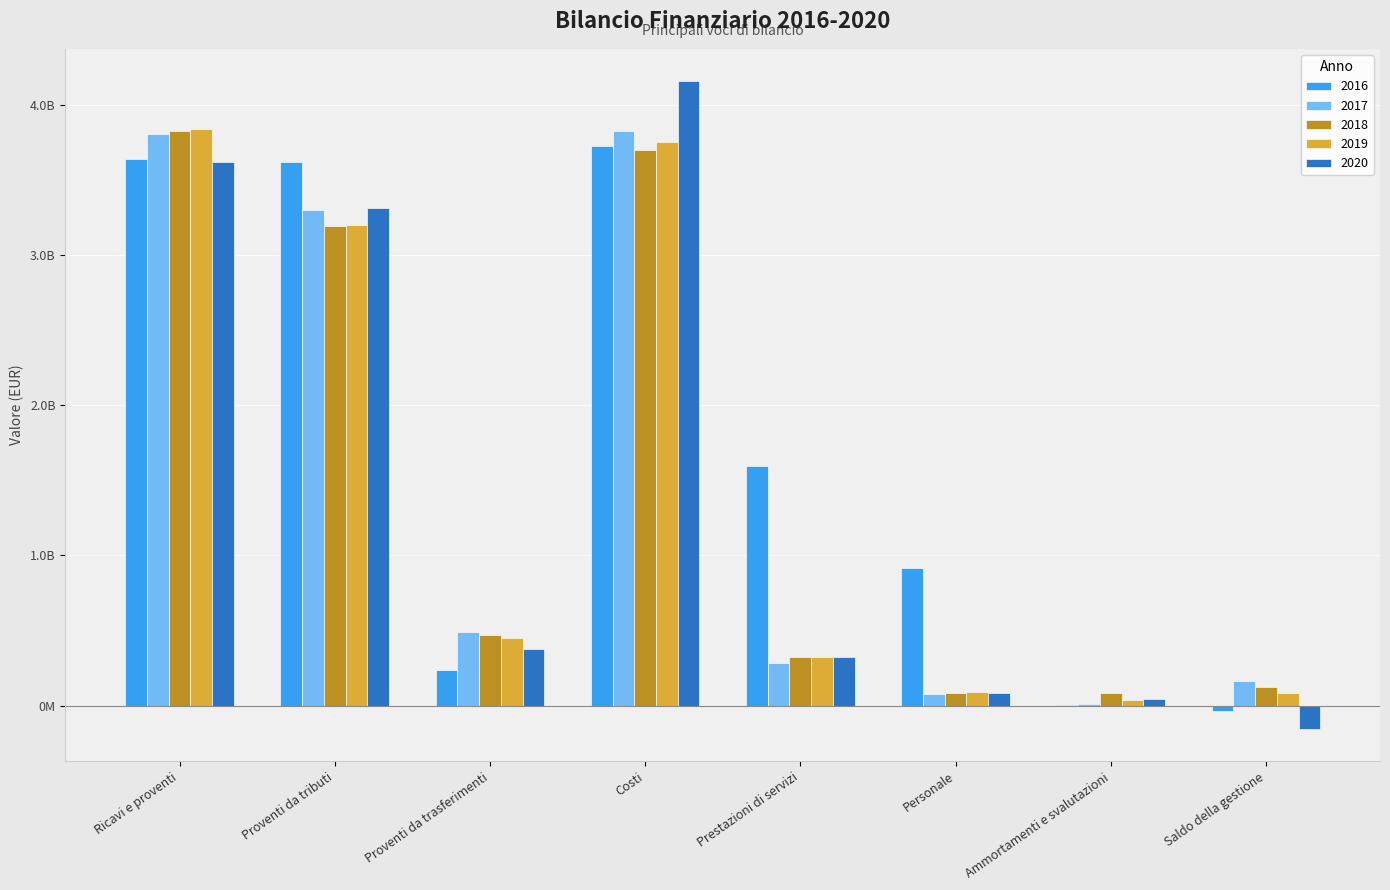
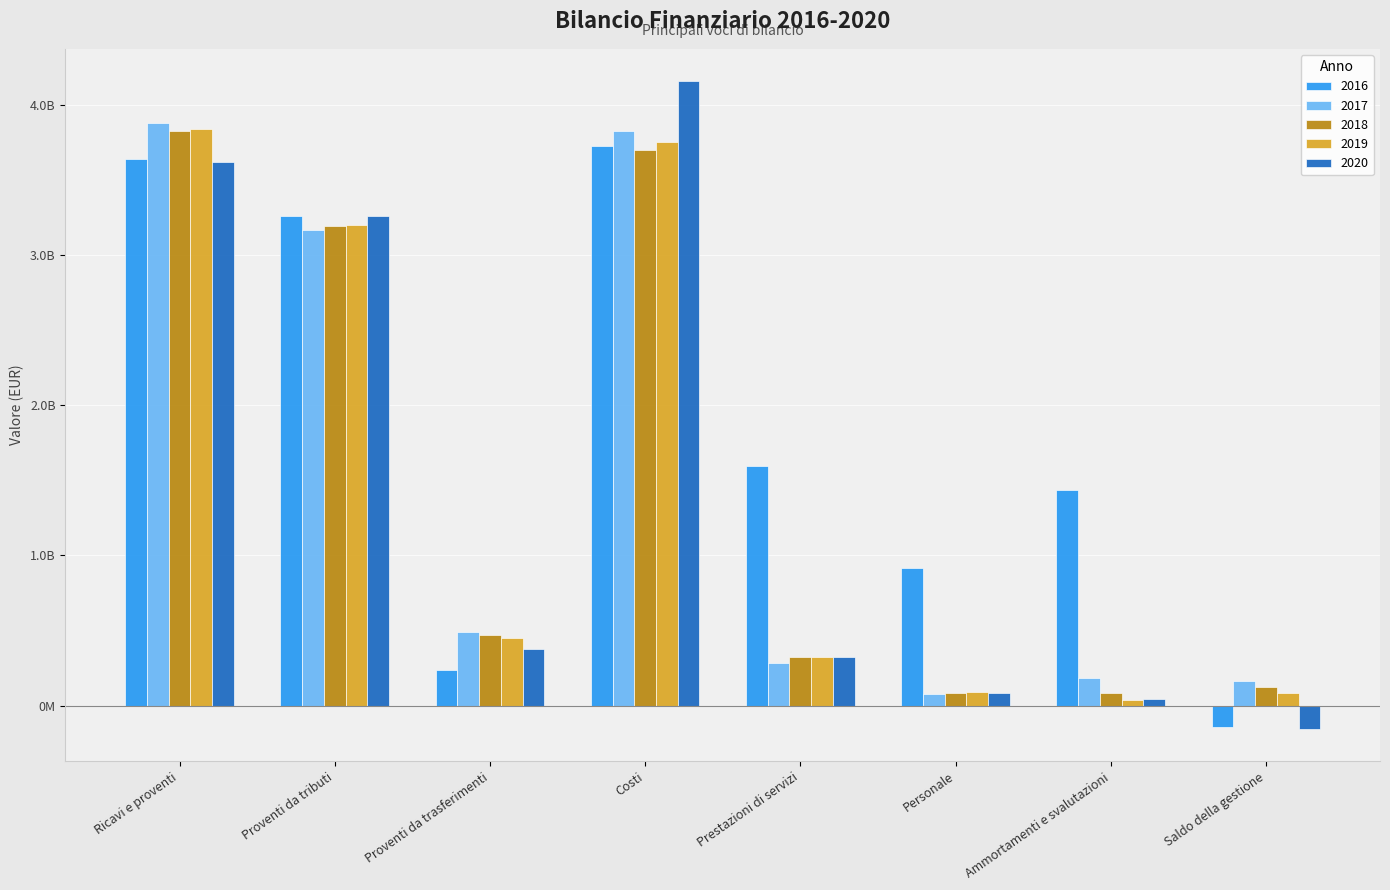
  {
    "2016": {
      "Ricavi e proventi": 3640000000,
-     "Proventi da tributi": 3620000000,
+     "Proventi da tributi": 3260000000,
      "Proventi da trasferimenti": 240000000,
      "Costi": 3720000000,
      "Prestazioni di servizi": 1600000000,
      "Personale": 910000000,
-     "Ammortamenti e svalutazioni": 10000000,
-     "Saldo della gestione": -40000000
+     "Ammortamenti e svalutazioni": 1440000000,
+     "Saldo della gestione": -140000000
    },
    "2017": {
-     "Ricavi e proventi": 3800000000,
-     "Proventi da tributi": 3300000000,
+     "Ricavi e proventi": 3880000000,
+     "Proventi da tributi": 3170000000,
      "Proventi da trasferimenti": 490000000,
      "Costi": 3820000000,
      "Prestazioni di servizi": 280000000,
      "Personale": 80000000,
-     "Ammortamenti e svalutazioni": 10000000,
+     "Ammortamenti e svalutazioni": 180000000,
      "Saldo della gestione": 170000000
    },
    "2020": {
      "Ricavi e proventi": 3620000000,
-     "Proventi da tributi": 3310000000,
+     "Proventi da tributi": 3260000000,
      "Proventi da trasferimenti": 380000000,
      "Costi": 4160000000,
      "Prestazioni di servizi": 330000000,
      "Personale": 80000000,
      "Ammortamenti e svalutazioni": 40000000,
      "Saldo della gestione": -150000000
    }
  }
